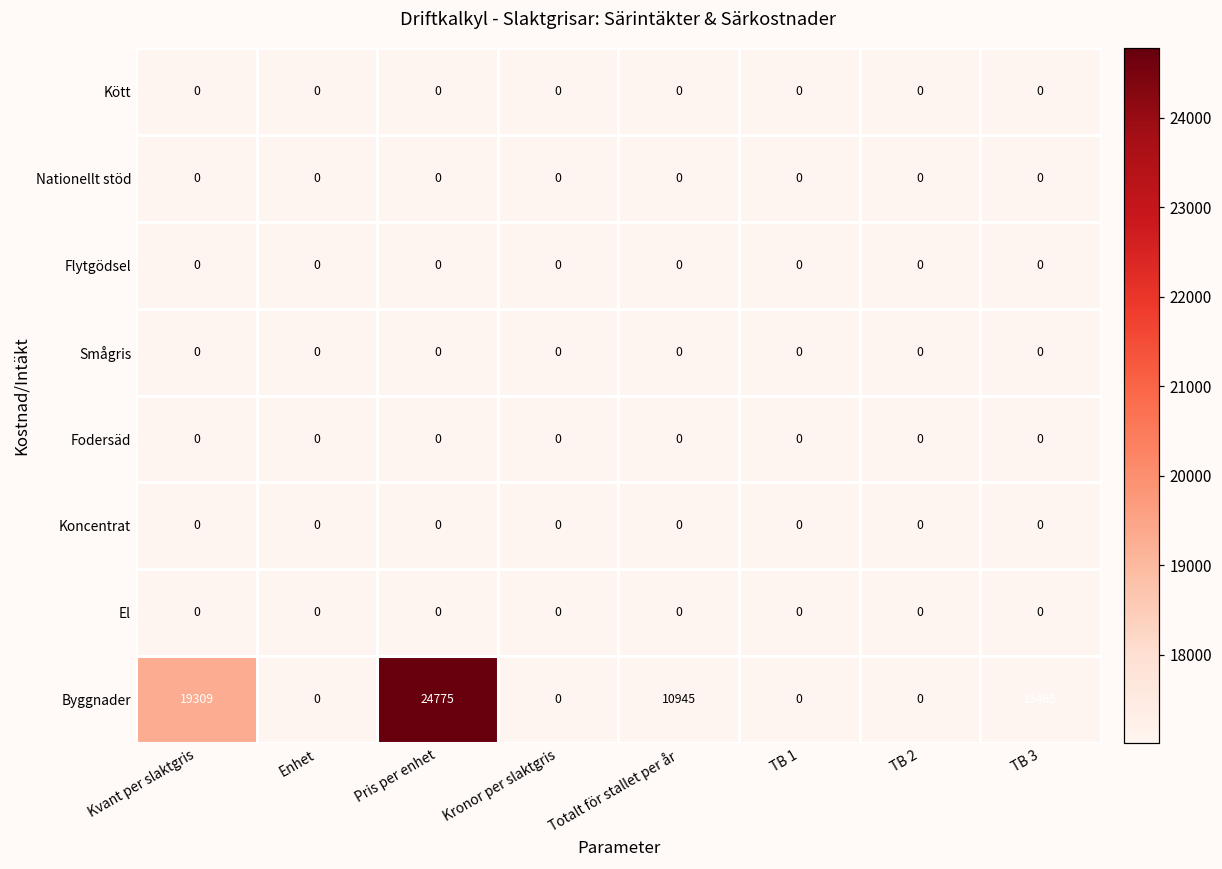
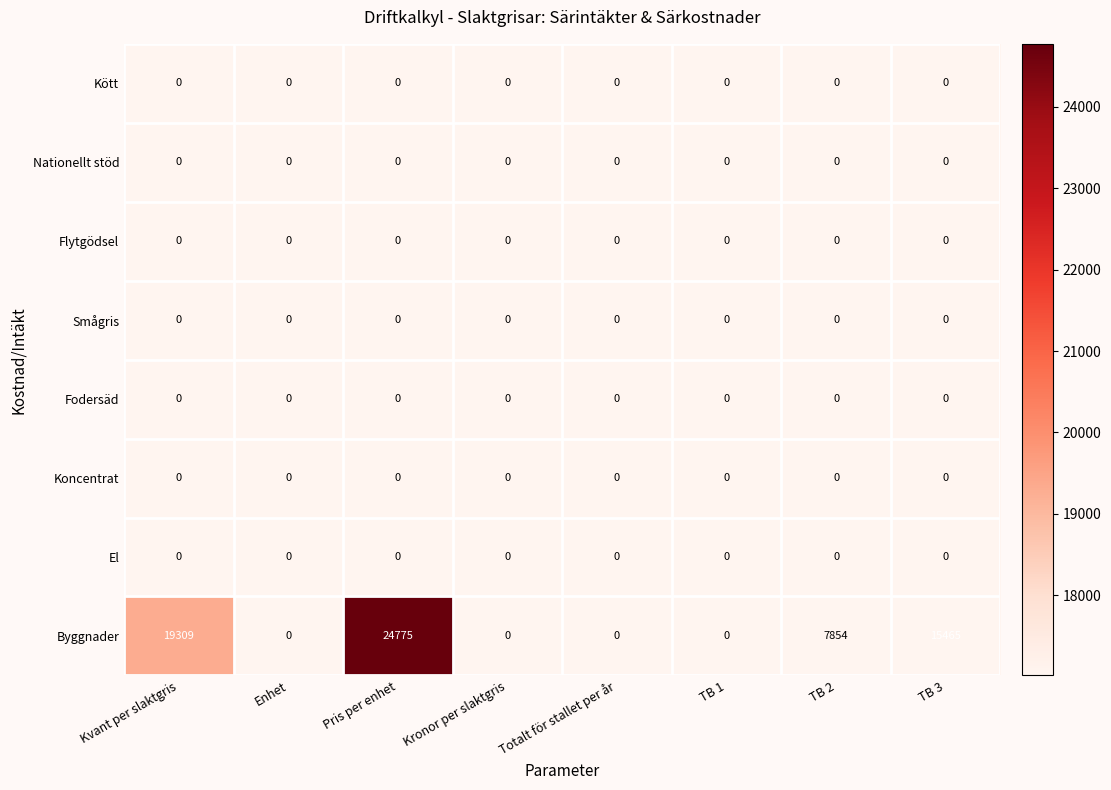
  {
    "Kött": {
      "Kvant per slaktgris": 0,
      "Enhet": 0,
      "Pris per enhet": 0,
      "Kronor per slaktgris": 0,
      "Totalt för stallet per år": 0,
      "TB 1": 0,
      "TB 2": 0,
      "TB 3": 0
    },
    "Nationellt stöd": {
      "Kvant per slaktgris": 0,
      "Enhet": 0,
      "Pris per enhet": 0,
      "Kronor per slaktgris": 0,
      "Totalt för stallet per år": 0,
      "TB 1": 0,
      "TB 2": 0,
      "TB 3": 0
    },
    "Flytgödsel": {
      "Kvant per slaktgris": 0,
      "Enhet": 0,
      "Pris per enhet": 0,
      "Kronor per slaktgris": 0,
      "Totalt för stallet per år": 0,
      "TB 1": 0,
      "TB 2": 0,
      "TB 3": 0
    },
    "Smågris": {
      "Kvant per slaktgris": 0,
      "Enhet": 0,
      "Pris per enhet": 0,
      "Kronor per slaktgris": 0,
      "Totalt för stallet per år": 0,
      "TB 1": 0,
      "TB 2": 0,
      "TB 3": 0
    },
    "Fodersäd": {
      "Kvant per slaktgris": 0,
      "Enhet": 0,
      "Pris per enhet": 0,
      "Kronor per slaktgris": 0,
      "Totalt för stallet per år": 0,
      "TB 1": 0,
      "TB 2": 0,
      "TB 3": 0
    },
    "Koncentrat": {
      "Kvant per slaktgris": 0,
      "Enhet": 0,
      "Pris per enhet": 0,
      "Kronor per slaktgris": 0,
      "Totalt för stallet per år": 0,
      "TB 1": 0,
      "TB 2": 0,
      "TB 3": 0
    },
    "El": {
      "Kvant per slaktgris": 0,
      "Enhet": 0,
      "Pris per enhet": 0,
      "Kronor per slaktgris": 0,
      "Totalt för stallet per år": 0,
      "TB 1": 0,
      "TB 2": 0,
      "TB 3": 0
    },
    "Byggnader": {
      "Kvant per slaktgris": 19309,
      "Enhet": 0,
      "Pris per enhet": 24775,
      "Kronor per slaktgris": 0,
-     "Totalt för stallet per år": 10945,
+     "Totalt för stallet per år": 0,
      "TB 1": 0,
-     "TB 2": 0
+     "TB 2": 7854
    }
  }
